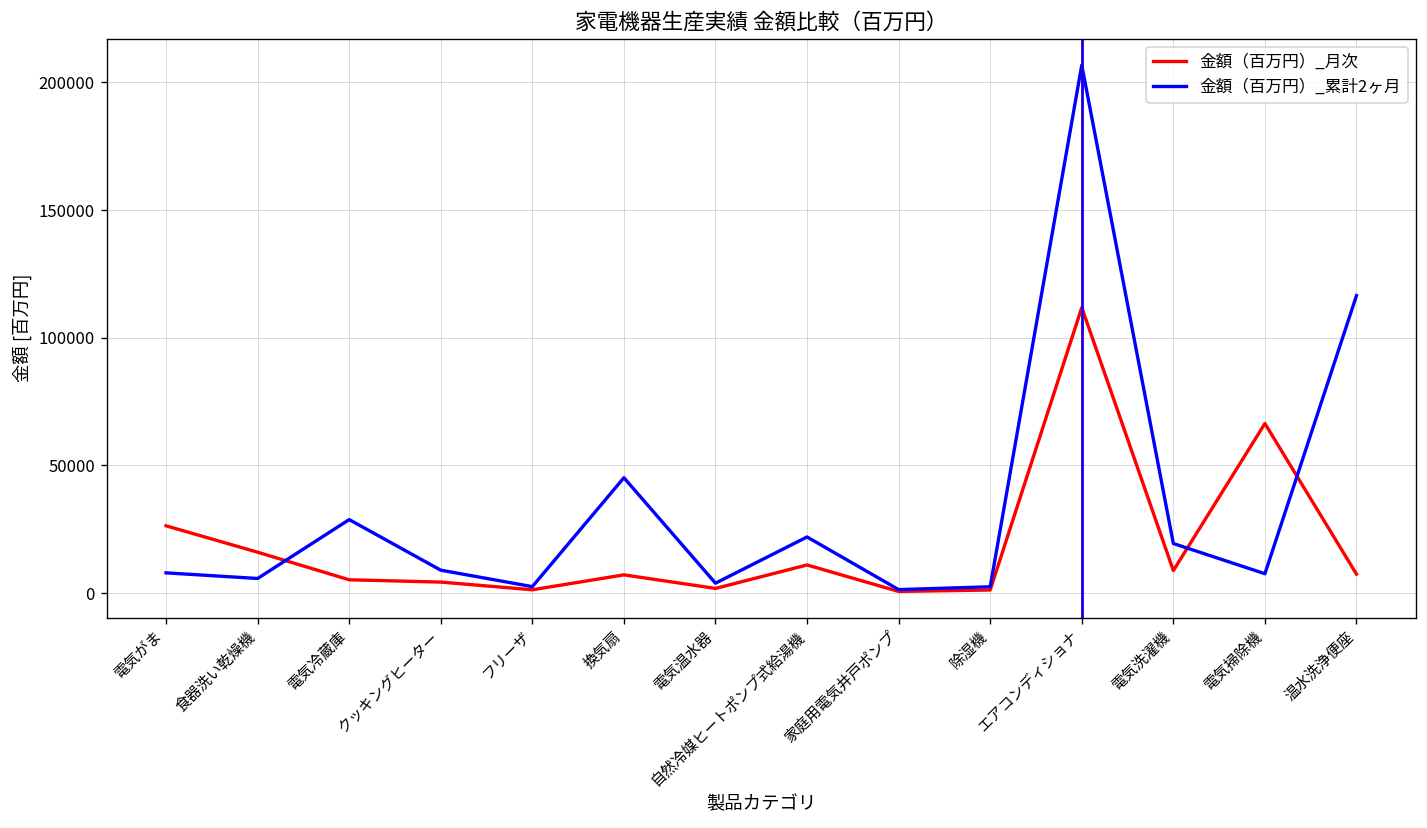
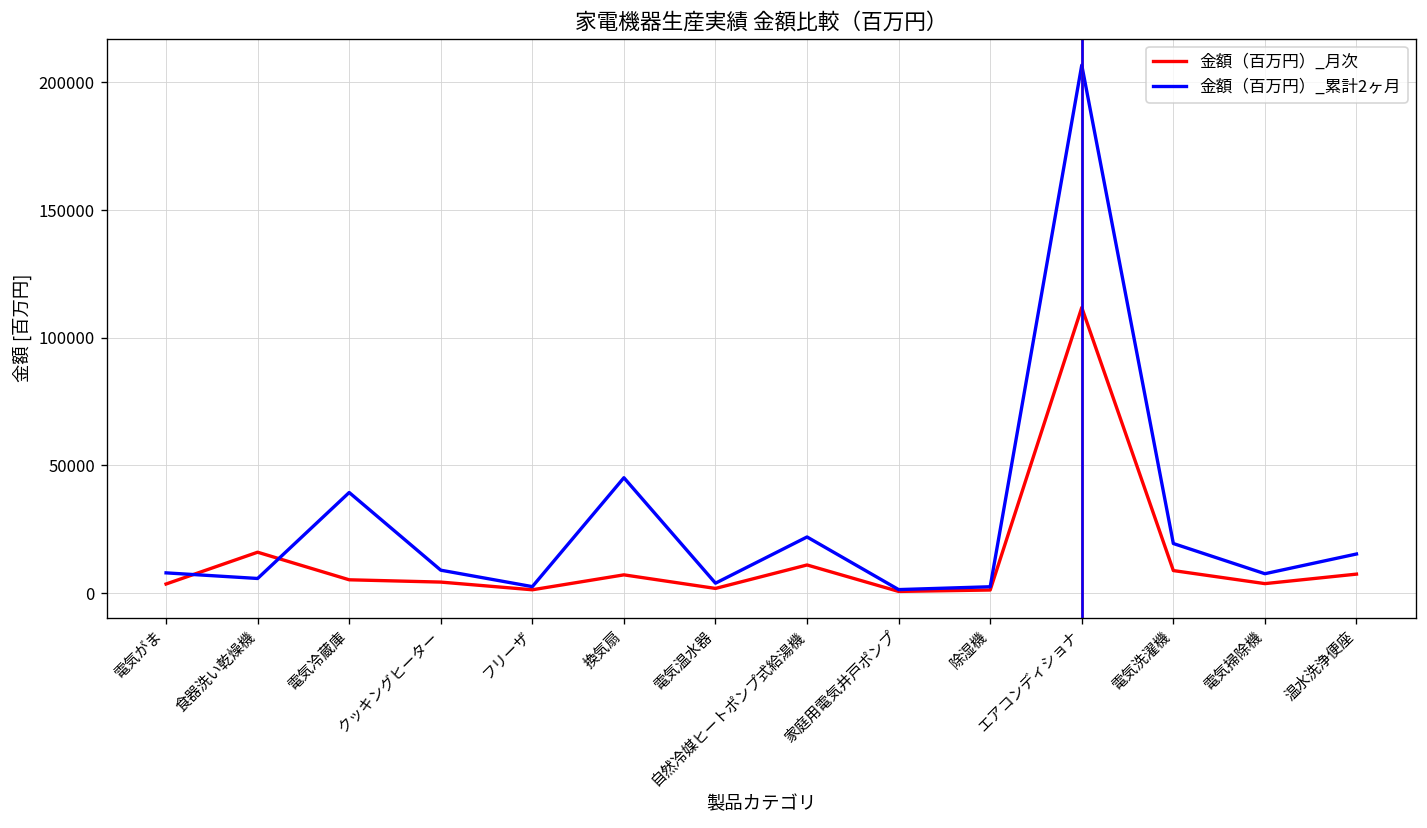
  {
    "金額（百万円）_月次": {
-     "電気がま": 26000,
+     "電気がま": 4000,
      "食器洗い乾燥機": 16000,
      "電気冷蔵庫": 5000,
      "クッキングヒーター": 4000,
      "フリーザ": 1000,
      "換気扇": 7000,
      "電気温水器": 2000,
      "自然冷媒ヒートポンプ式給湯機": 11000,
      "除湿機": 1000,
      "エアコンディショナ": 112000,
      "電気洗濯機": 9000,
-     "電気掃除機": 66000,
+     "電気掃除機": 4000,
      "温水洗浄便座": 7000
    },
    "金額（百万円）_累計2ヶ月": {
      "電気がま": 8000,
      "食器洗い乾燥機": 6000,
-     "電気冷蔵庫": 29000,
+     "電気冷蔵庫": 39000,
      "クッキングヒーター": 9000,
      "フリーザ": 3000,
      "換気扇": 45000,
      "電気温水器": 4000,
      "自然冷媒ヒートポンプ式給湯機": 22000,
      "除湿機": 3000,
      "エアコンディショナ": 207000,
      "電気洗濯機": 19000,
      "電気掃除機": 8000,
-     "温水洗浄便座": 117000
+     "温水洗浄便座": 15000
    }
  }
